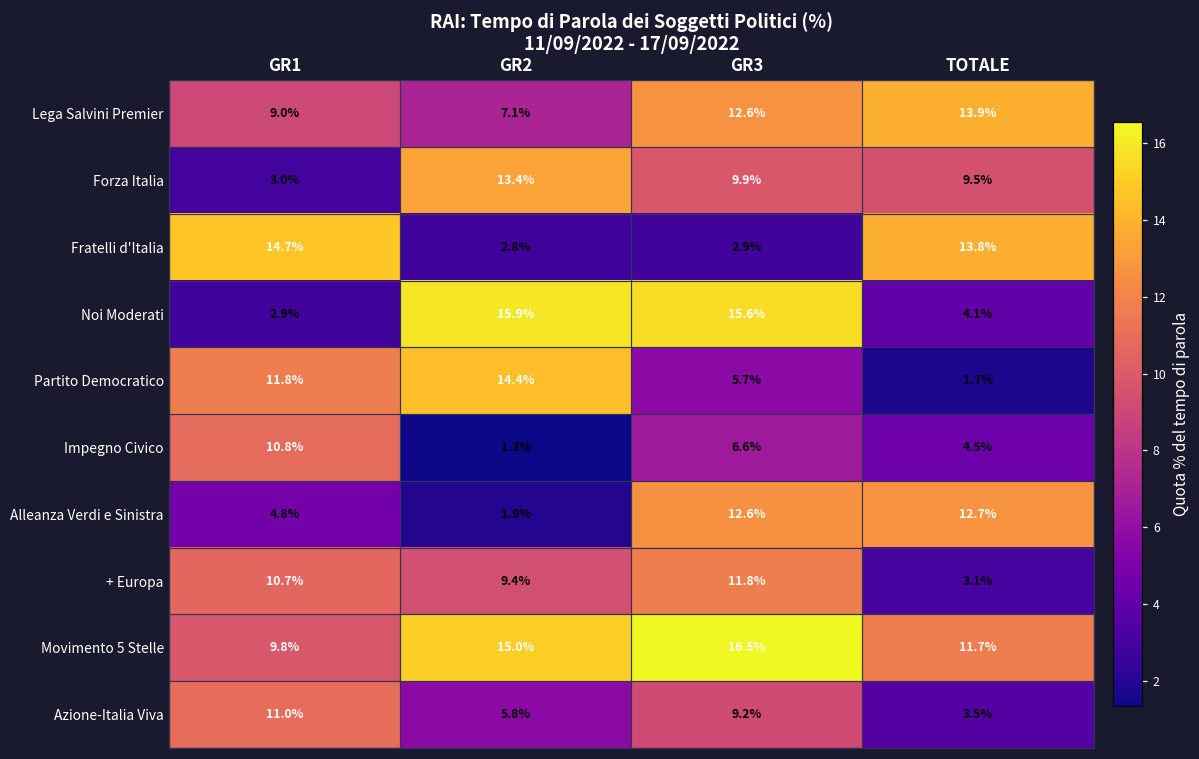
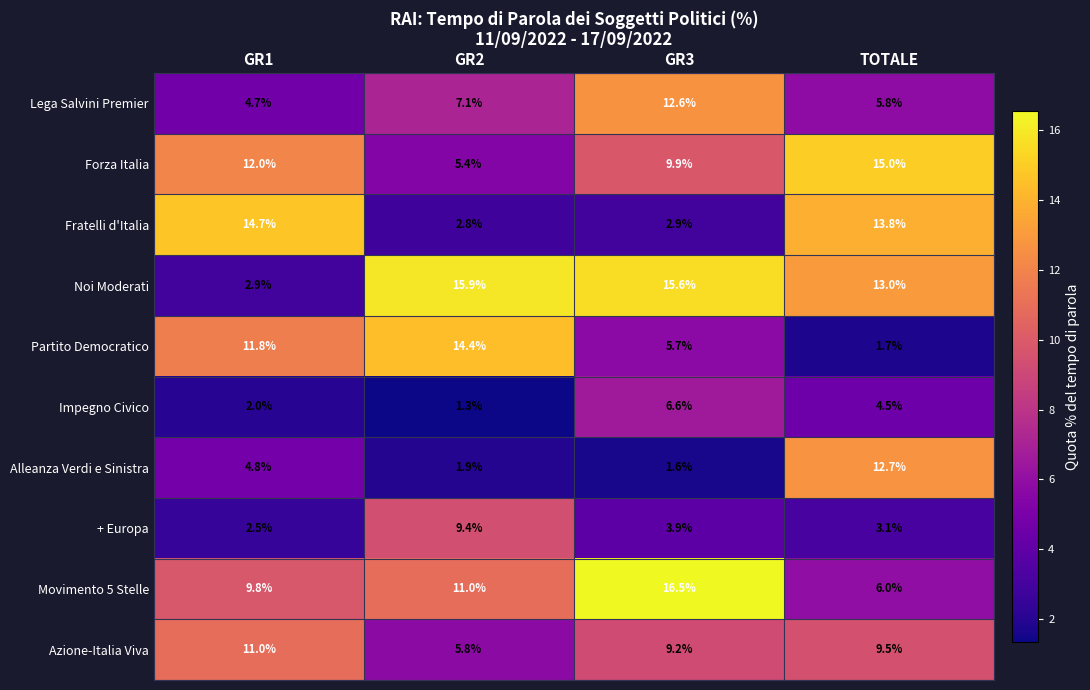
  {
    "Lega Salvini Premier": {
-     "GR1": "9.0%",
+     "GR1": "4.7%",
      "GR2": "7.1%",
      "GR3": "12.6%",
-     "TOTALE": "13.9%"
+     "TOTALE": "5.8%"
    },
    "Forza Italia": {
-     "GR1": "3.0%",
-     "GR2": "13.4%",
+     "GR1": "12.0%",
+     "GR2": "5.4%",
      "GR3": "9.9%",
-     "TOTALE": "9.5%"
+     "TOTALE": "15.0%"
    },
    "Fratelli d'Italia": {
      "GR1": "14.7%",
      "GR2": "2.8%",
      "GR3": "2.9%",
      "TOTALE": "13.8%"
    },
    "Noi Moderati": {
      "GR1": "2.9%",
      "GR2": "15.9%",
      "GR3": "15.6%",
-     "TOTALE": "4.1%"
+     "TOTALE": "13.0%"
    },
    "Partito Democratico": {
      "GR1": "11.8%",
      "GR2": "14.4%",
      "GR3": "5.7%",
      "TOTALE": "1.7%"
    },
    "Impegno Civico": {
-     "GR1": "10.8%",
+     "GR1": "2.0%",
      "GR2": "1.3%",
      "GR3": "6.6%",
      "TOTALE": "4.5%"
    },
    "Alleanza Verdi e Sinistra": {
      "GR1": "4.8%",
      "GR2": "1.9%",
-     "GR3": "12.6%",
+     "GR3": "1.6%",
      "TOTALE": "12.7%"
    },
    "+ Europa": {
-     "GR1": "10.7%",
+     "GR1": "2.5%",
      "GR2": "9.4%",
-     "GR3": "11.8%",
+     "GR3": "3.9%",
      "TOTALE": "3.1%"
    },
    "Movimento 5 Stelle": {
      "GR1": "9.8%",
-     "GR2": "15.0%",
+     "GR2": "11.0%",
      "GR3": "16.5%",
-     "TOTALE": "11.7%"
+     "TOTALE": "6.0%"
    },
    "Azione-Italia Viva": {
      "GR1": "11.0%",
      "GR2": "5.8%",
      "GR3": "9.2%",
-     "TOTALE": "3.5%"
+     "TOTALE": "9.5%"
    }
  }
